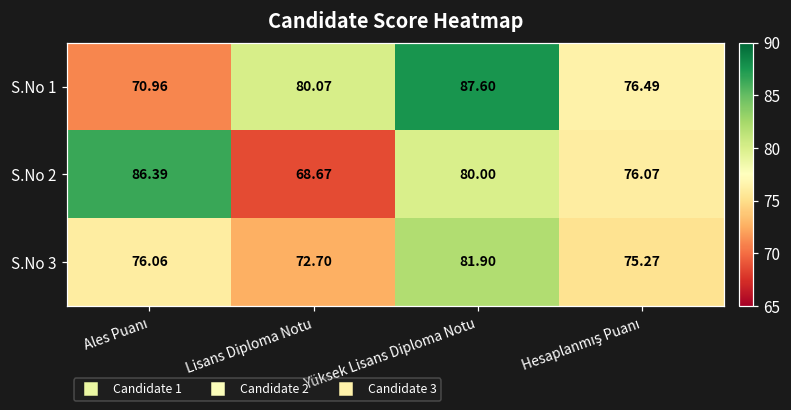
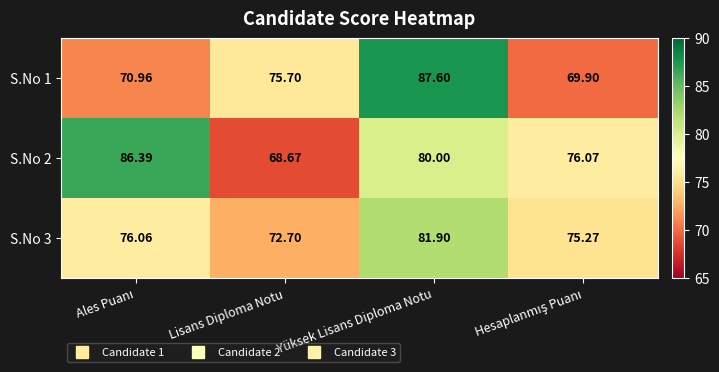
  {
    "S.No 1": {
      "Ales Puanı": 70.96,
-     "Lisans Diploma Notu": 80.07,
+     "Lisans Diploma Notu": 75.70,
      "Yüksek Lisans Diploma Notu": 87.60,
-     "Hesaplanmış Puanı": 76.49
+     "Hesaplanmış Puanı": 69.90
    },
    "S.No 2": {
      "Ales Puanı": 86.39,
      "Lisans Diploma Notu": 68.67,
      "Yüksek Lisans Diploma Notu": 80.00,
      "Hesaplanmış Puanı": 76.07
    },
    "S.No 3": {
      "Ales Puanı": 76.06,
      "Lisans Diploma Notu": 72.70,
      "Yüksek Lisans Diploma Notu": 81.90,
      "Hesaplanmış Puanı": 75.27
    }
  }
